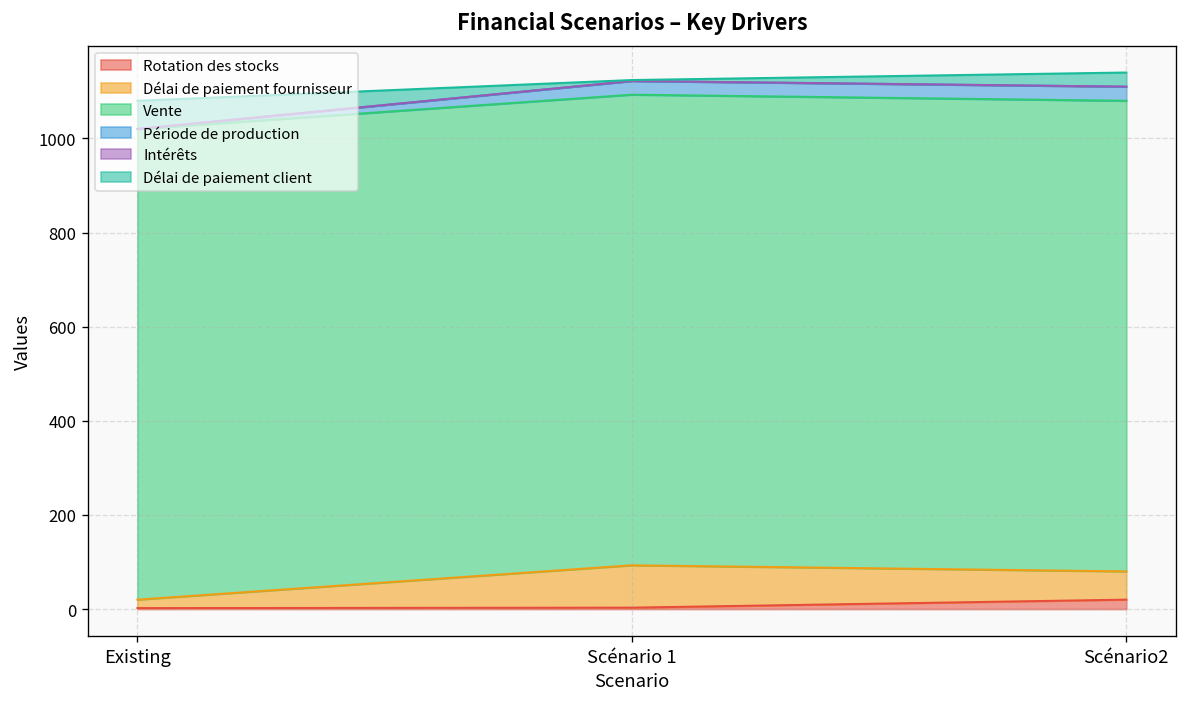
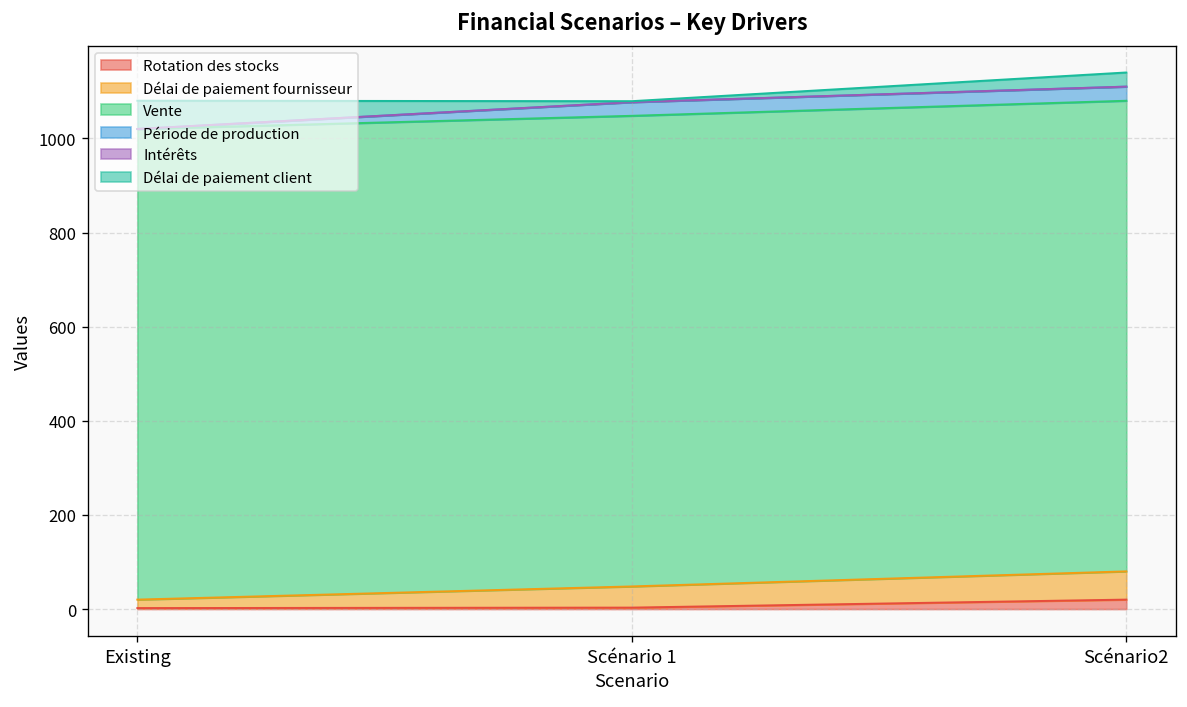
  {
    "Rotation des stocks": {
      "Existing": 0,
      "Scénario 1": 0,
      "Scénario2": 20
    },
    "Délai de paiement fournisseur": {
      "Existing": 20,
-     "Scénario 1": 90,
+     "Scénario 1": 50,
      "Scénario2": 60
    },
    "Intérêts": {
      "Scénario2": 30
    }
  }
